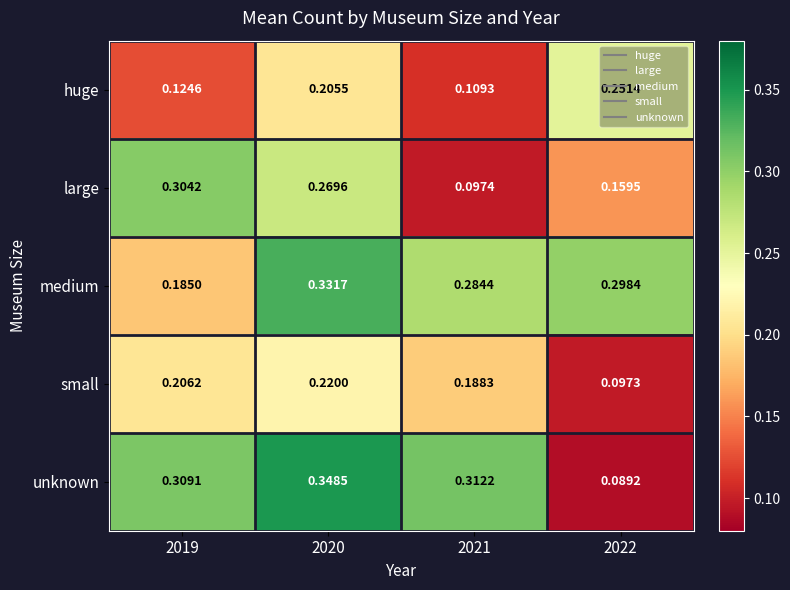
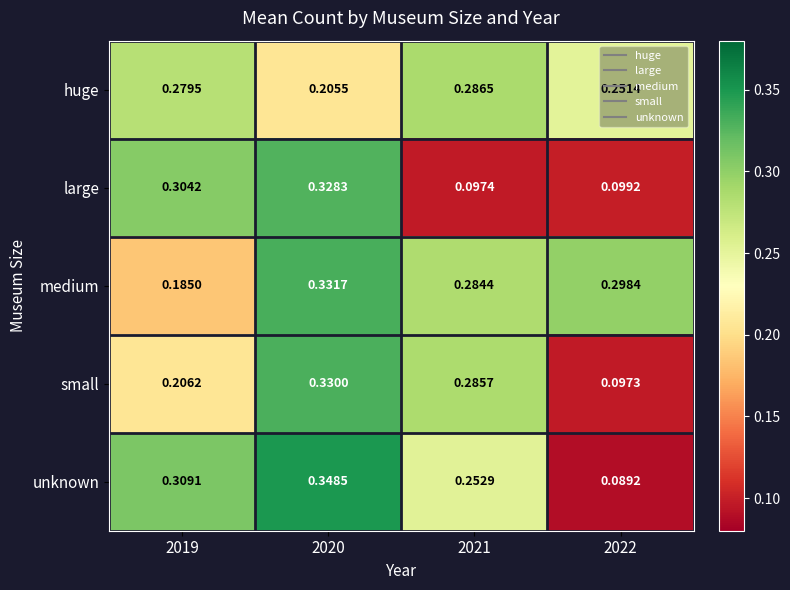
  {
    "huge": {
-     "2019": 0.1246,
+     "2019": 0.2795,
      "2020": 0.2055,
-     "2021": 0.1093
+     "2021": 0.2865
    },
    "large": {
      "2019": 0.3042,
-     "2020": 0.2696,
+     "2020": 0.3283,
      "2021": 0.0974,
-     "2022": 0.1595
+     "2022": 0.0992
    },
    "medium": {
      "2019": 0.1850,
      "2020": 0.3317,
      "2021": 0.2844,
      "2022": 0.2984
    },
    "small": {
      "2019": 0.2062,
-     "2020": 0.2200,
-     "2021": 0.1883,
+     "2020": 0.3300,
+     "2021": 0.2857,
      "2022": 0.0973
    },
    "unknown": {
      "2019": 0.3091,
      "2020": 0.3485,
-     "2021": 0.3122,
+     "2021": 0.2529,
      "2022": 0.0892
    }
  }
